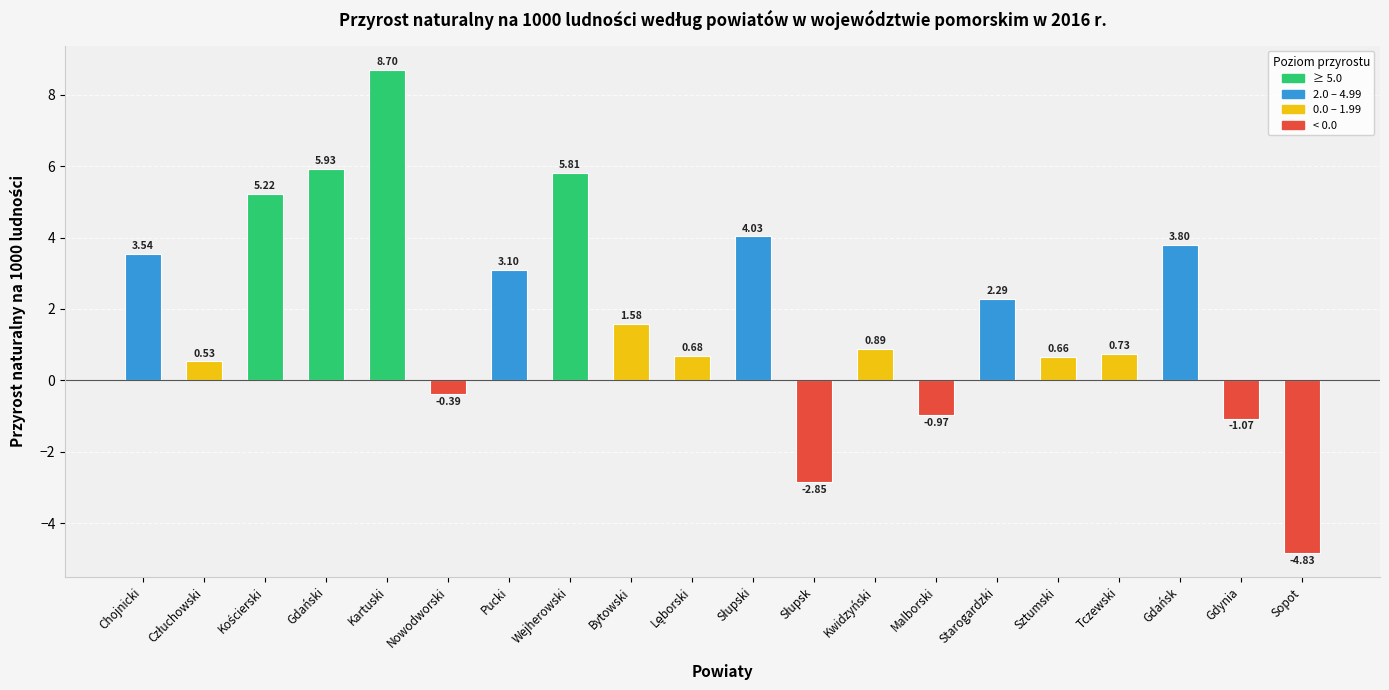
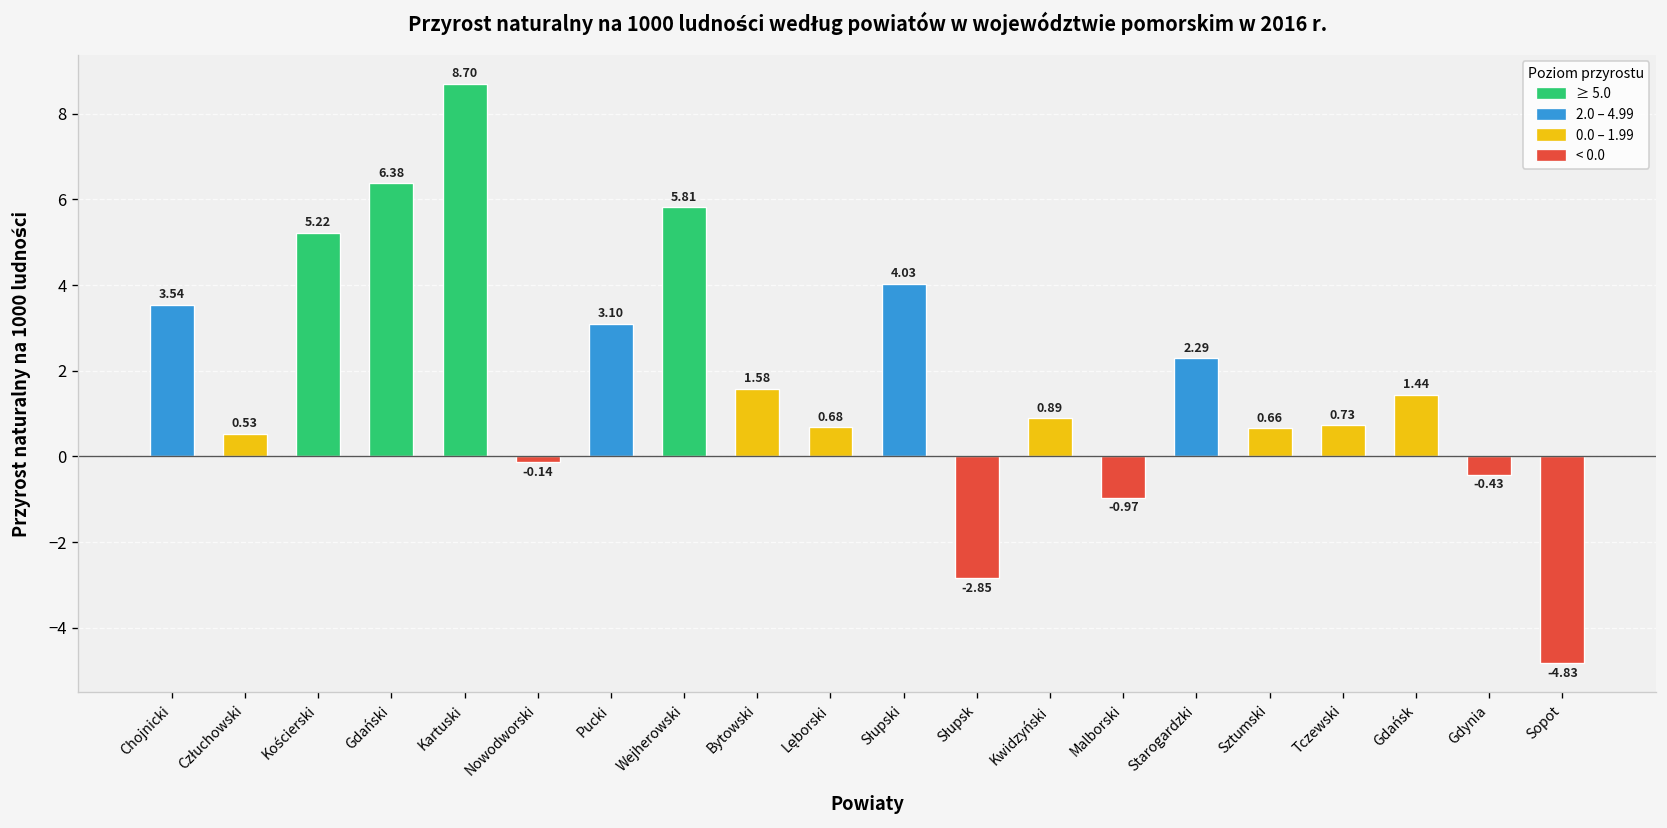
  {
    "Chojnicki": 3.54,
    "Człuchowski": 0.53,
    "Kościerski": 5.22,
-   "Gdański": 5.93,
+   "Gdański": 6.38,
    "Kartuski": 8.70,
-   "Nowodworski": -0.39,
+   "Nowodworski": -0.14,
    "Pucki": 3.10,
    "Wejherowski": 5.81,
    "Bytowski": 1.58,
    "Lęborski": 0.68,
    "Słupski": 4.03,
    "Słupsk": -2.85,
    "Kwidzyński": 0.89,
    "Malborski": -0.97,
    "Starogardzki": 2.29,
    "Sztumski": 0.66,
    "Tczewski": 0.73,
-   "Gdańsk": 3.80,
-   "Gdynia": -1.07,
+   "Gdańsk": 1.44,
+   "Gdynia": -0.43,
    "Sopot": -4.83
  }
